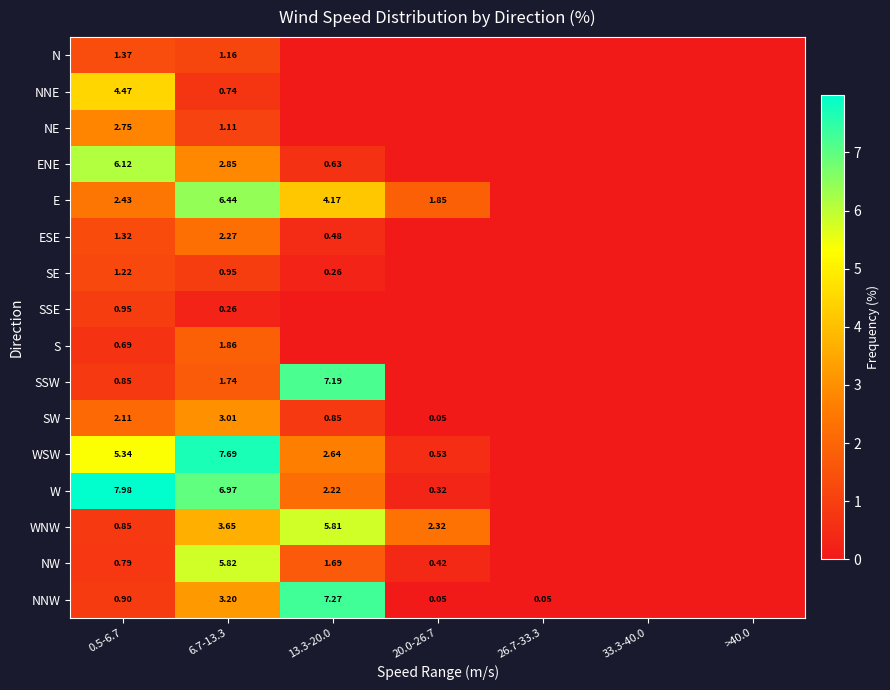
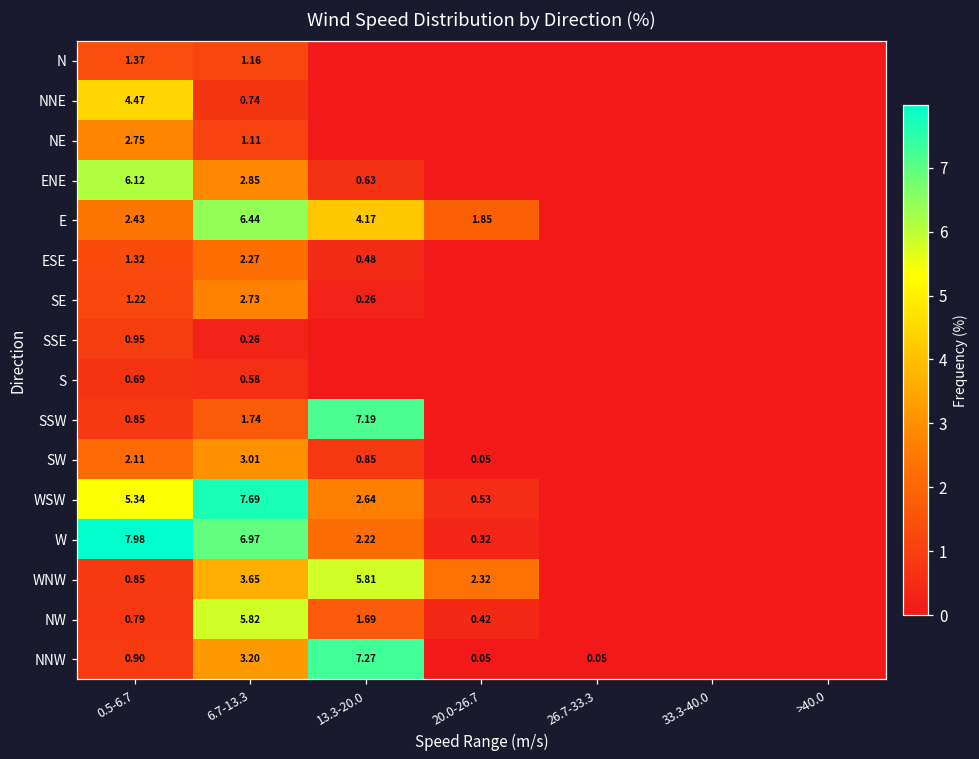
  {
    "N": {
      "0.5-6.7": 1.37,
      "6.7-13.3": 1.16
    },
    "NNE": {
      "0.5-6.7": 4.47,
      "6.7-13.3": 0.74
    },
    "NE": {
      "0.5-6.7": 2.75,
      "6.7-13.3": 1.11
    },
    "ENE": {
      "0.5-6.7": 6.12,
      "6.7-13.3": 2.85,
      "13.3-20.0": 0.63
    },
    "E": {
      "0.5-6.7": 2.43,
      "6.7-13.3": 6.44,
      "13.3-20.0": 4.17,
      "20.0-26.7": 1.85
    },
    "ESE": {
      "0.5-6.7": 1.32,
      "6.7-13.3": 2.27,
      "13.3-20.0": 0.48
    },
    "SE": {
      "0.5-6.7": 1.22,
-     "6.7-13.3": 0.95,
+     "6.7-13.3": 2.73,
      "13.3-20.0": 0.26
    },
    "SSE": {
      "0.5-6.7": 0.95,
      "6.7-13.3": 0.26
    },
    "S": {
      "0.5-6.7": 0.69,
-     "6.7-13.3": 1.86
+     "6.7-13.3": 0.58
    },
    "SSW": {
      "0.5-6.7": 0.85,
      "6.7-13.3": 1.74,
      "13.3-20.0": 7.19
    },
    "SW": {
      "0.5-6.7": 2.11,
      "6.7-13.3": 3.01,
      "13.3-20.0": 0.85,
      "20.0-26.7": 0.05
    },
    "WSW": {
      "0.5-6.7": 5.34,
      "6.7-13.3": 7.69,
      "13.3-20.0": 2.64,
      "20.0-26.7": 0.53
    },
    "W": {
      "0.5-6.7": 7.98,
      "6.7-13.3": 6.97,
      "13.3-20.0": 2.22,
      "20.0-26.7": 0.32
    },
    "WNW": {
      "0.5-6.7": 0.85,
      "6.7-13.3": 3.65,
      "13.3-20.0": 5.81,
      "20.0-26.7": 2.32
    },
    "NW": {
      "0.5-6.7": 0.79,
      "6.7-13.3": 5.82,
      "13.3-20.0": 1.69,
      "20.0-26.7": 0.42
    },
    "NNW": {
      "0.5-6.7": 0.90,
      "6.7-13.3": 3.20,
      "13.3-20.0": 7.27,
      "20.0-26.7": 0.05,
      "26.7-33.3": 0.05
    }
  }
